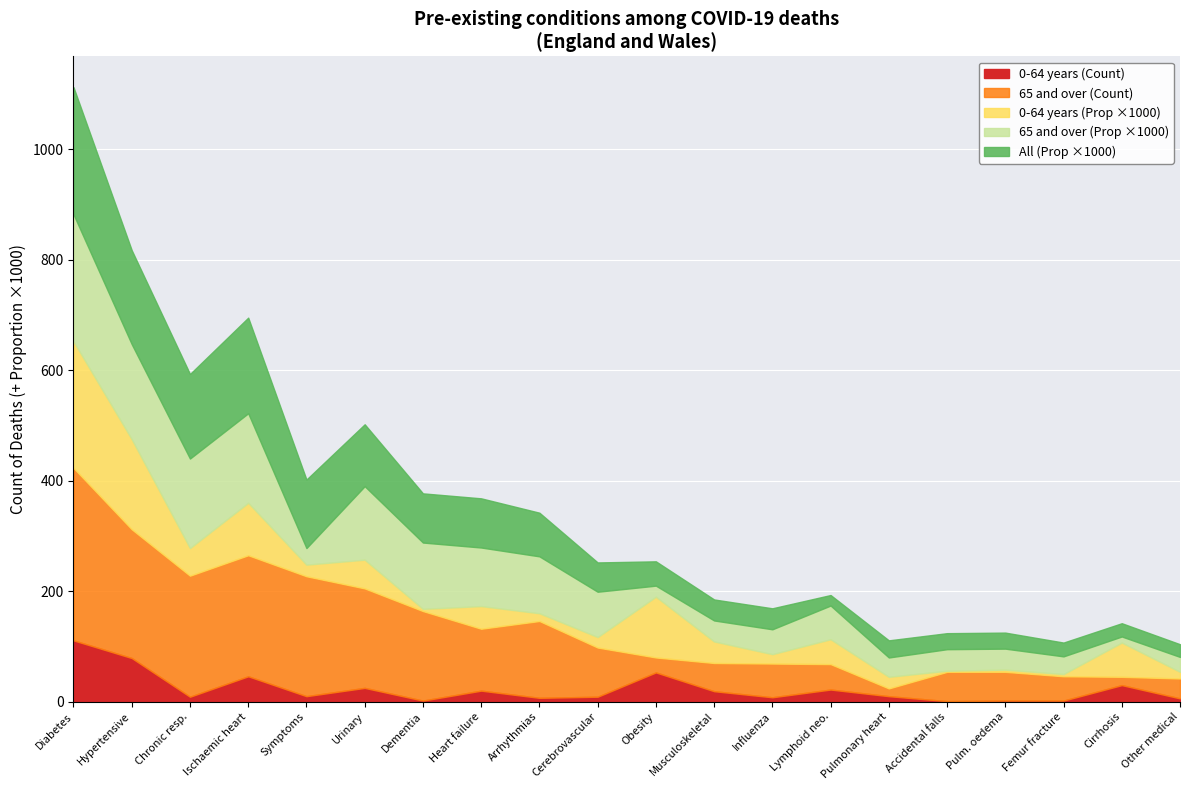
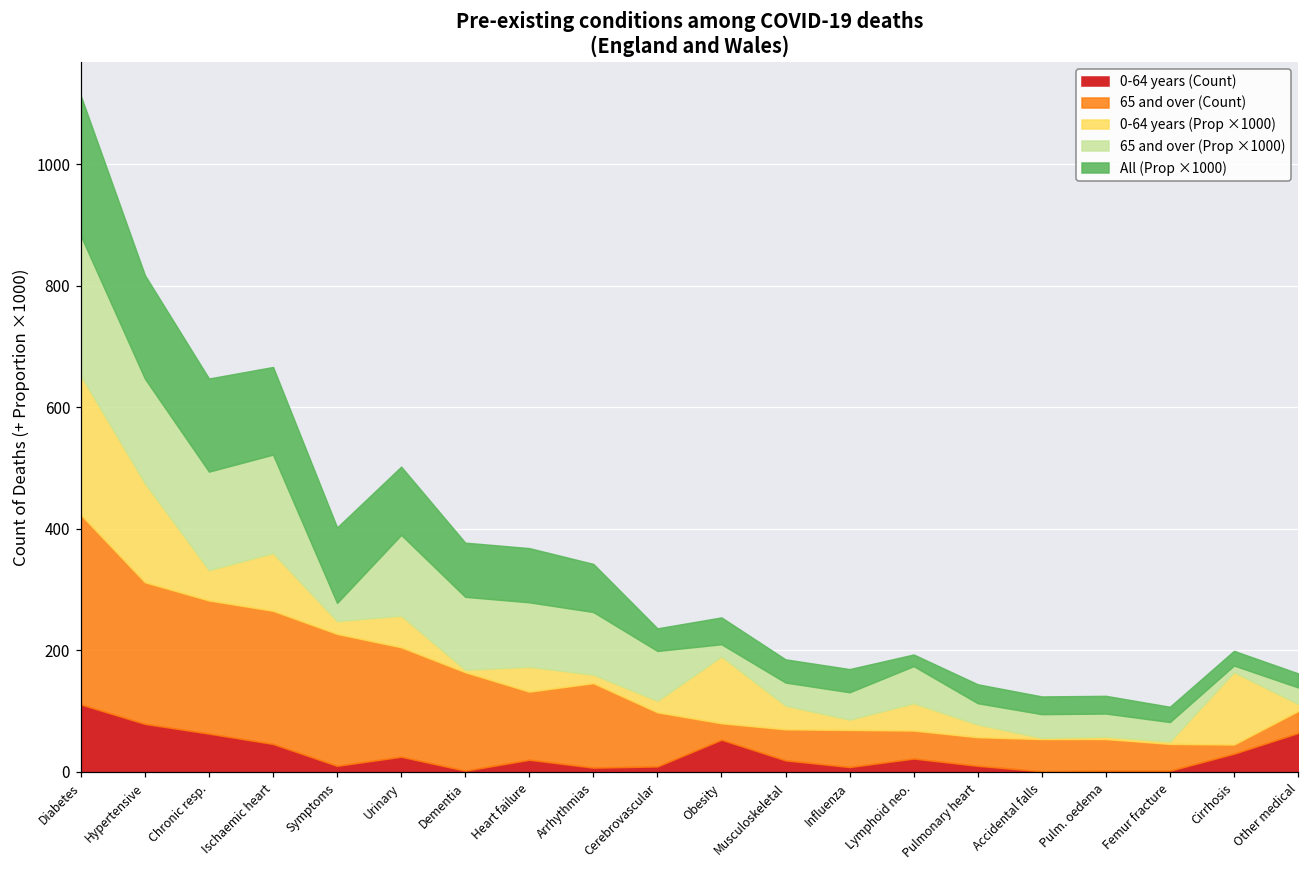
  {
    "0-64 years (Count)": {
      "Diabetes": 110,
      "Hypertensive": 80,
-     "Chronic resp.": 10,
+     "Chronic resp.": 60,
      "Ischaemic heart": 50,
      "Symptoms": 10,
      "Urinary": 30,
      "Heart failure": 20,
      "Arrhythmias": 10,
      "Cerebrovascular": 10,
      "Obesity": 50,
      "Musculoskeletal": 20,
      "Influenza": 10,
      "Lymphoid neo.": 20,
      "Pulmonary heart": 10,
      "Cirrhosis": 30,
-     "Other medical": 10
+     "Other medical": 60
    },
    "65 and over (Count)": {
      "Diabetes": 310,
      "Hypertensive": 230,
      "Chronic resp.": 220,
      "Ischaemic heart": 220,
      "Symptoms": 220,
      "Urinary": 180,
      "Heart failure": 110,
      "Arrhythmias": 140,
      "Cerebrovascular": 90,
      "Obesity": 30,
      "Musculoskeletal": 50,
      "Influenza": 60,
      "Lymphoid neo.": 50,
-     "Pulmonary heart": 10,
+     "Pulmonary heart": 50,
      "Cirrhosis": 20,
      "Other medical": 40
    },
    "0-64 years (Prop ×1000)": {
      "Diabetes": 230,
      "Hypertensive": 160,
      "Chronic resp.": 50,
      "Ischaemic heart": 100,
      "Symptoms": 20,
      "Urinary": 50,
      "Heart failure": 40,
      "Arrhythmias": 10,
      "Cerebrovascular": 20,
      "Obesity": 110,
      "Musculoskeletal": 40,
      "Influenza": 20,
      "Lymphoid neo.": 50,
      "Pulmonary heart": 20,
-     "Cirrhosis": 60,
+     "Cirrhosis": 120,
      "Other medical": 10
    },
    "65 and over (Prop ×1000)": {
      "Diabetes": 230,
      "Hypertensive": 170,
      "Chronic resp.": 160,
      "Ischaemic heart": 160,
      "Symptoms": 30,
      "Urinary": 130,
      "Dementia": 120,
      "Heart failure": 110,
      "Arrhythmias": 100,
      "Cerebrovascular": 80,
      "Obesity": 20,
      "Musculoskeletal": 40,
      "Influenza": 50,
      "Lymphoid neo.": 60,
      "Pulmonary heart": 40,
      "Accidental falls": 40,
      "Pulm. oedema": 40,
      "Femur fracture": 30,
      "Cirrhosis": 10,
      "Other medical": 30
    },
    "All (Prop ×1000)": {
      "Diabetes": 230,
      "Hypertensive": 170,
      "Chronic resp.": 150,
-     "Ischaemic heart": 170,
+     "Ischaemic heart": 140,
      "Symptoms": 120,
      "Urinary": 110,
      "Dementia": 90,
      "Heart failure": 90,
      "Arrhythmias": 80,
-     "Cerebrovascular": 50,
+     "Cerebrovascular": 40,
      "Obesity": 40,
      "Musculoskeletal": 40,
      "Influenza": 40,
      "Lymphoid neo.": 20,
      "Pulmonary heart": 30,
      "Accidental falls": 30,
      "Pulm. oedema": 30,
      "Femur fracture": 30,
      "Cirrhosis": 20,
      "Other medical": 20
    }
  }
